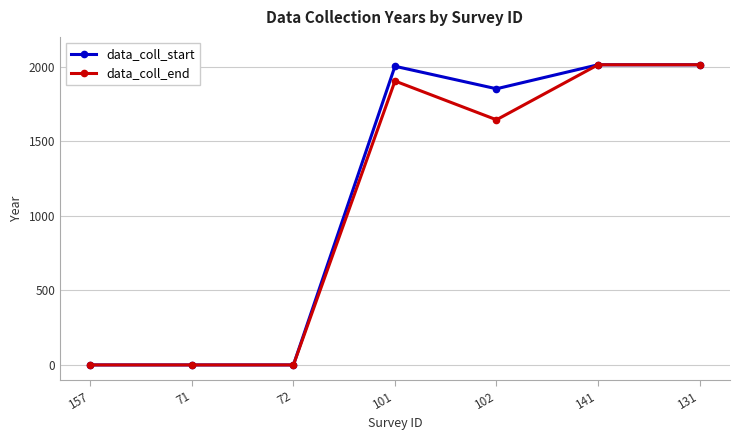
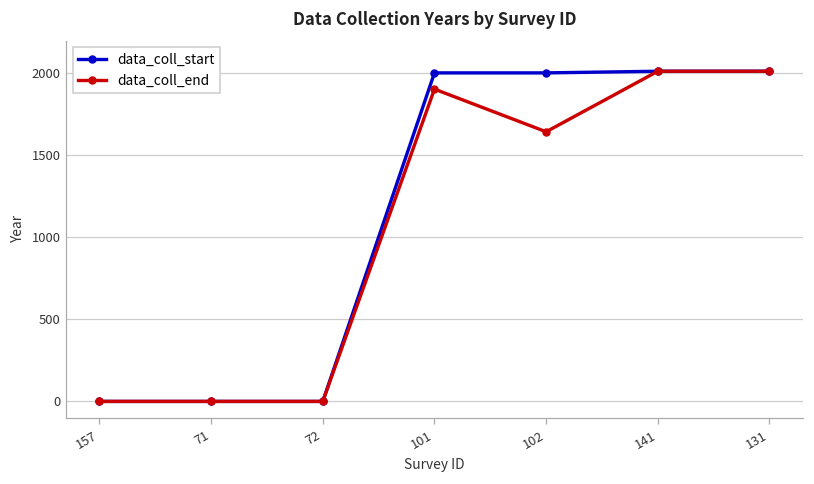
  {
    "data_coll_start": {
      "101": 2000,
-     "102": 1850
+     "102": 2000
    },
    "data_coll_end": {
      "101": 1900,
      "102": 1640
    }
  }
